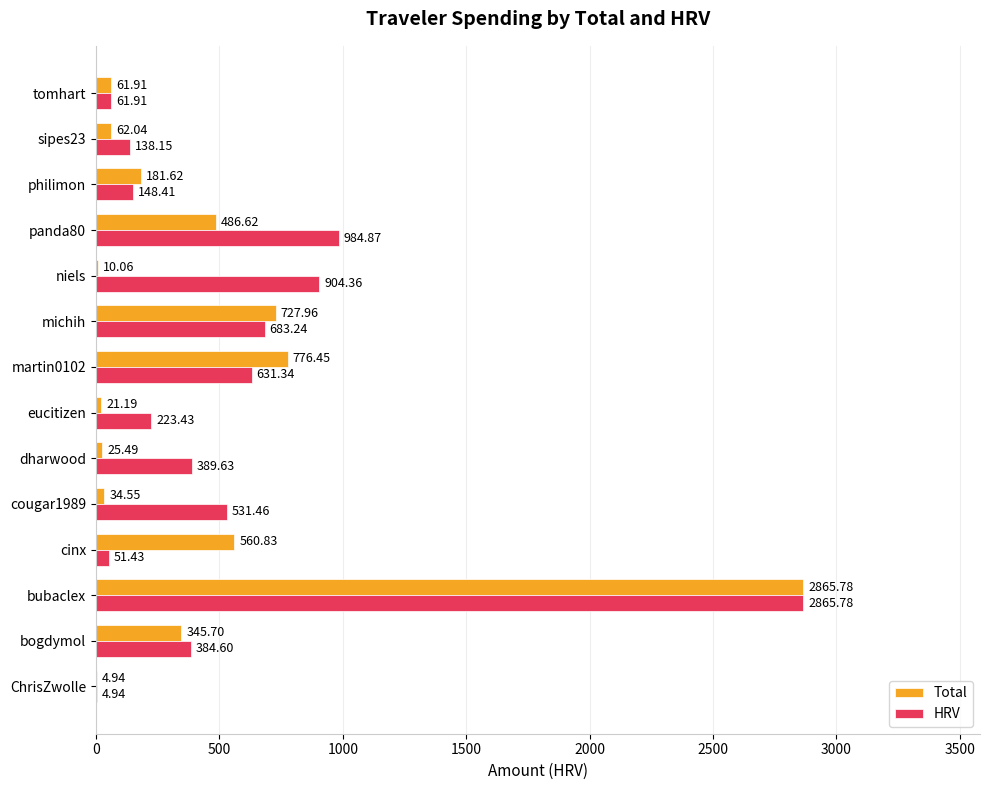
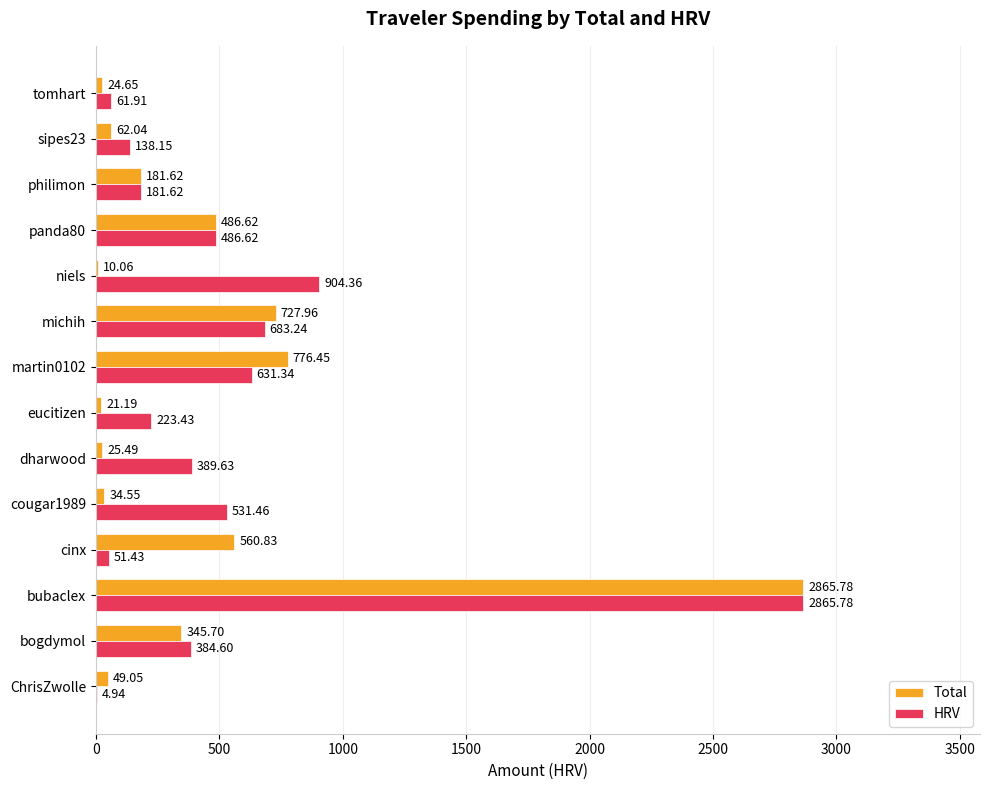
  {
    "Total": {
-     "tomhart": 61.91,
+     "tomhart": 24.65,
      "sipes23": 62.04,
      "philimon": 181.62,
      "panda80": 486.62,
      "niels": 10.06,
      "michih": 727.96,
      "martin0102": 776.45,
      "eucitizen": 21.19,
      "dharwood": 25.49,
      "cougar1989": 34.55,
      "cinx": 560.83,
      "bubaclex": 2865.78,
      "bogdymol": 345.70,
-     "ChrisZwolle": 4.94
+     "ChrisZwolle": 49.05
    },
    "HRV": {
      "tomhart": 61.91,
      "sipes23": 138.15,
-     "philimon": 148.41,
-     "panda80": 984.87,
+     "philimon": 181.62,
+     "panda80": 486.62,
      "niels": 904.36,
      "michih": 683.24,
      "martin0102": 631.34,
      "eucitizen": 223.43,
      "dharwood": 389.63,
      "cougar1989": 531.46,
      "cinx": 51.43,
      "bubaclex": 2865.78,
      "bogdymol": 384.60,
      "ChrisZwolle": 4.94
    }
  }
